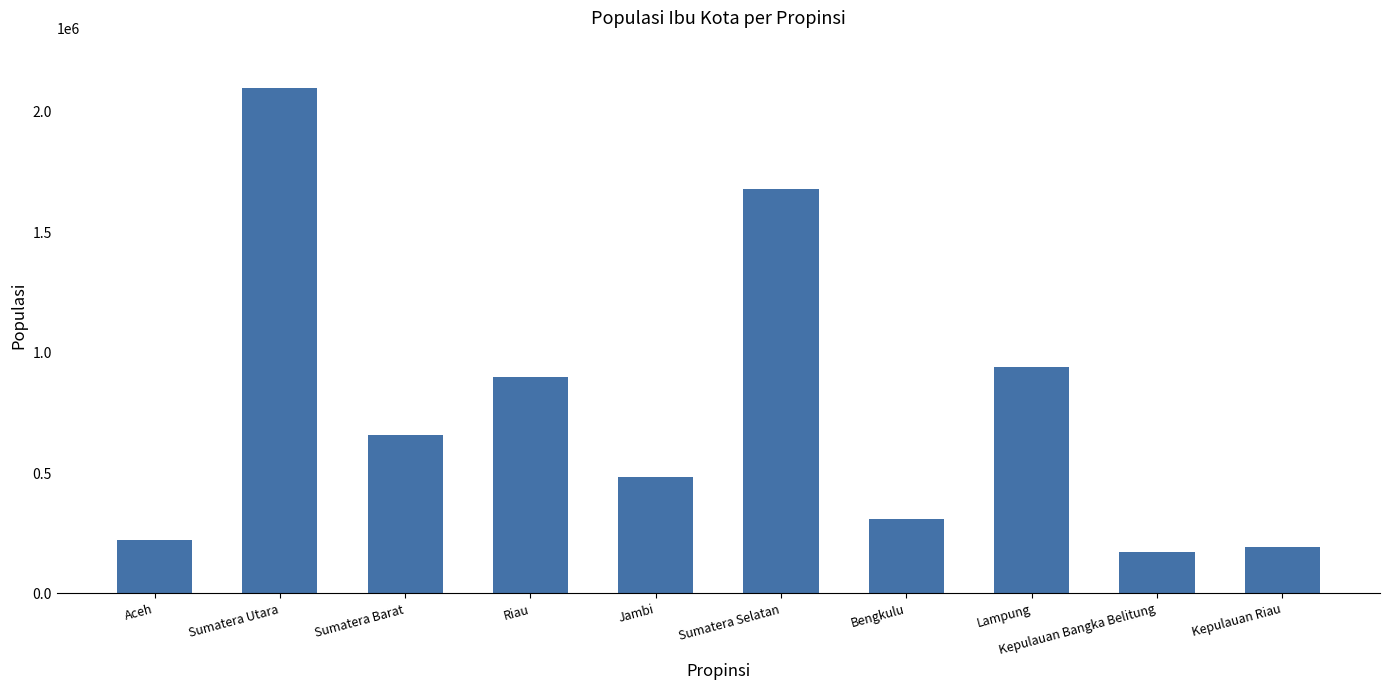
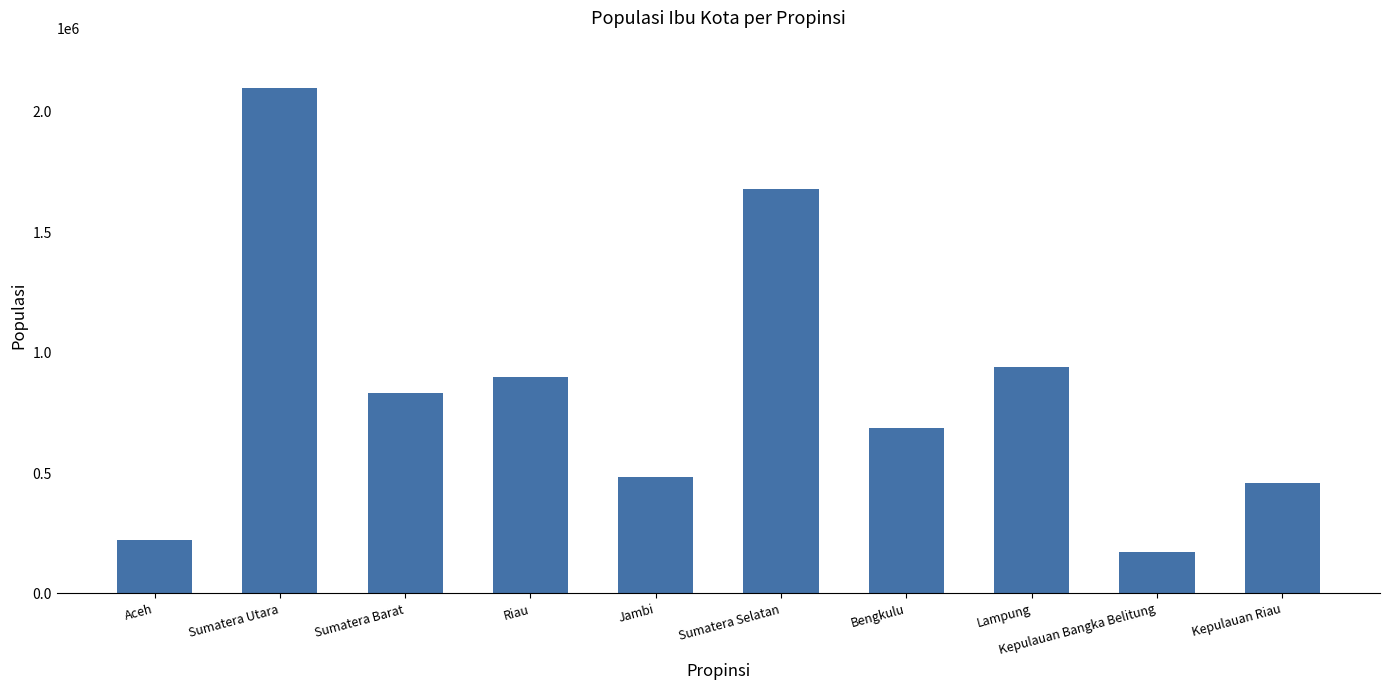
  {
    "Aceh": 220000,
    "Sumatera Utara": 2100000,
-   "Sumatera Barat": 660000,
+   "Sumatera Barat": 830000,
    "Riau": 900000,
    "Jambi": 480000,
    "Sumatera Selatan": 1680000,
-   "Bengkulu": 310000,
+   "Bengkulu": 690000,
    "Lampung": 940000,
    "Kepulauan Bangka Belitung": 170000,
-   "Kepulauan Riau": 190000
+   "Kepulauan Riau": 460000
  }
